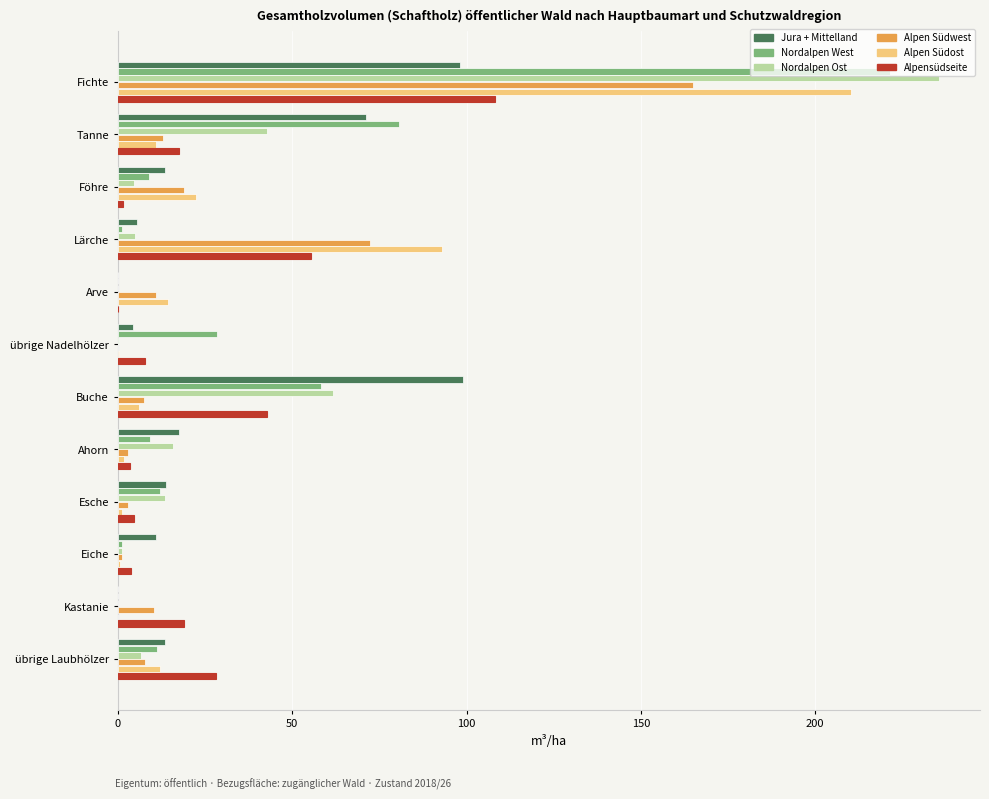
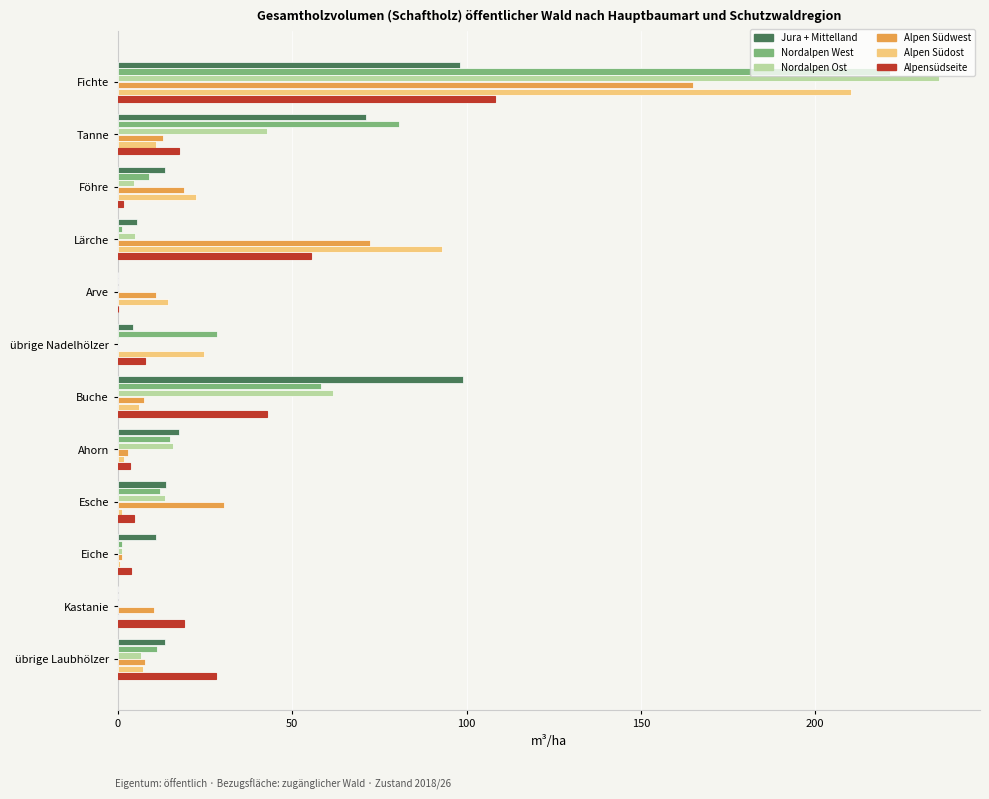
  {
    "Jura + Mittelland": {
      "Fichte": 98,
      "Tanne": 71,
      "Föhre": 14,
      "Lärche": 6,
      "Arve": 0,
      "übrige Nadelhölzer": 4,
      "Buche": 99,
      "Ahorn": 18,
      "Esche": 14,
      "Eiche": 11,
      "Kastanie": 0,
      "übrige Laubhölzer": 14
    },
    "Nordalpen West": {
      "Tanne": 81,
      "Föhre": 9,
      "Lärche": 1,
      "Arve": 0,
      "übrige Nadelhölzer": 28,
      "Buche": 58,
-     "Ahorn": 9,
+     "Ahorn": 15,
      "Esche": 12,
      "Eiche": 1,
      "übrige Laubhölzer": 11
    },
    "Nordalpen Ost": {
      "Fichte": 236,
      "Tanne": 43,
      "Föhre": 5,
      "Lärche": 5,
      "Arve": 0,
      "Buche": 62,
      "Ahorn": 16,
      "Esche": 14,
      "Eiche": 1,
      "Kastanie": 0,
      "übrige Laubhölzer": 7
    },
    "Alpen Südwest": {
      "Fichte": 165,
      "Tanne": 13,
      "Föhre": 19,
      "Lärche": 72,
      "Arve": 11,
      "Buche": 8,
      "Ahorn": 3,
-     "Esche": 3,
+     "Esche": 31,
      "Eiche": 1,
      "Kastanie": 10,
      "übrige Laubhölzer": 8
    },
    "Alpen Südost": {
      "Fichte": 210,
      "Tanne": 11,
      "Föhre": 22,
      "Lärche": 93,
      "Arve": 15,
-     "übrige Nadelhölzer": 0,
+     "übrige Nadelhölzer": 25,
      "Buche": 6,
      "Ahorn": 2,
      "Esche": 1,
      "Kastanie": 0,
-     "übrige Laubhölzer": 12
+     "übrige Laubhölzer": 7
    },
    "Alpensüdseite": {
      "Fichte": 108,
      "Tanne": 18,
      "Föhre": 2,
      "Lärche": 56,
      "übrige Nadelhölzer": 8,
      "Buche": 43,
      "Ahorn": 3,
      "Esche": 5,
      "Eiche": 4,
      "Kastanie": 19,
      "übrige Laubhölzer": 28
    }
  }
